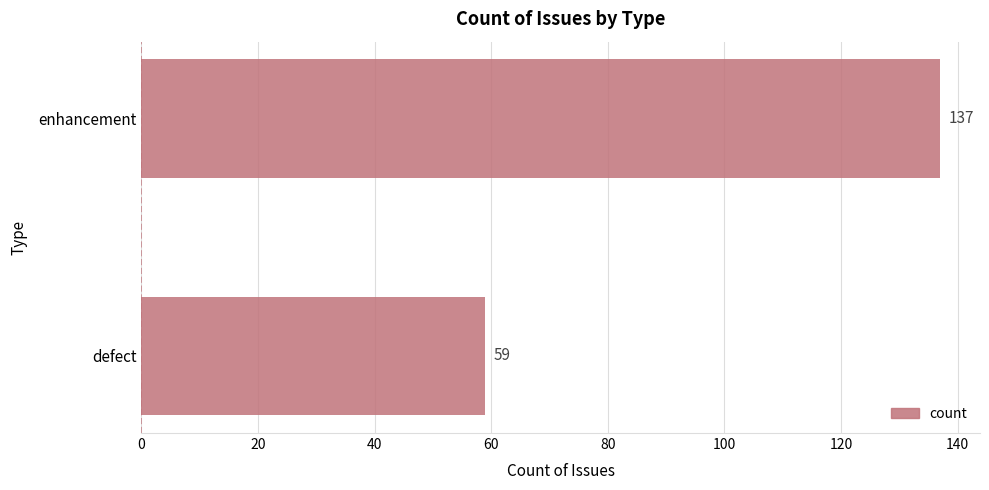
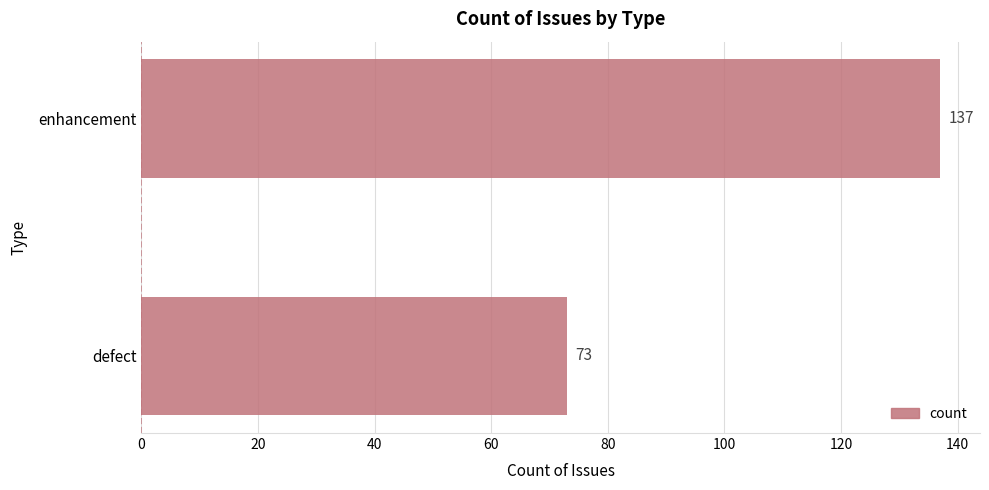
  {
    "enhancement": 137,
-   "defect": 59
+   "defect": 73
  }
